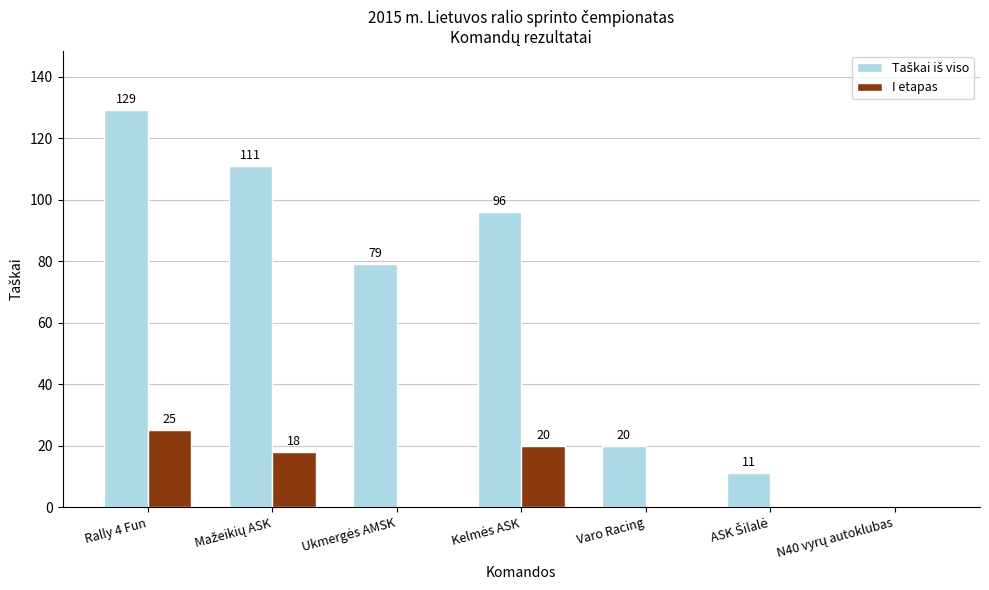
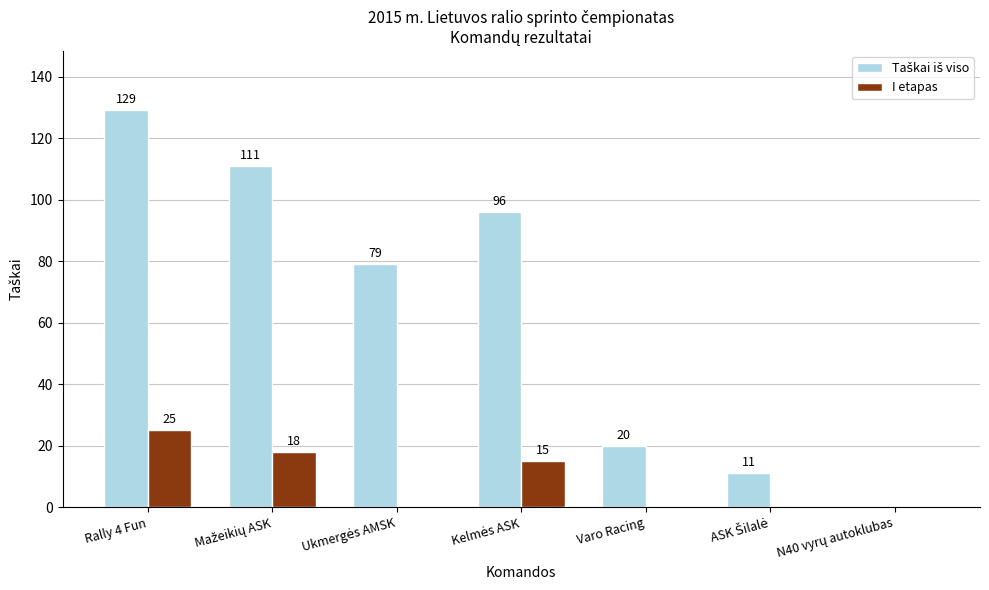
  {
    "Taškai iš viso": {
      "Rally 4 Fun": 129,
      "Mažeikių ASK": 111,
      "Ukmergės AMSK": 79,
      "Kelmės ASK": 96,
      "Varo Racing": 20,
      "ASK Šilalė": 11
    },
    "I etapas": {
      "Rally 4 Fun": 25,
      "Mažeikių ASK": 18,
-     "Kelmės ASK": 20
+     "Kelmės ASK": 15
    }
  }
